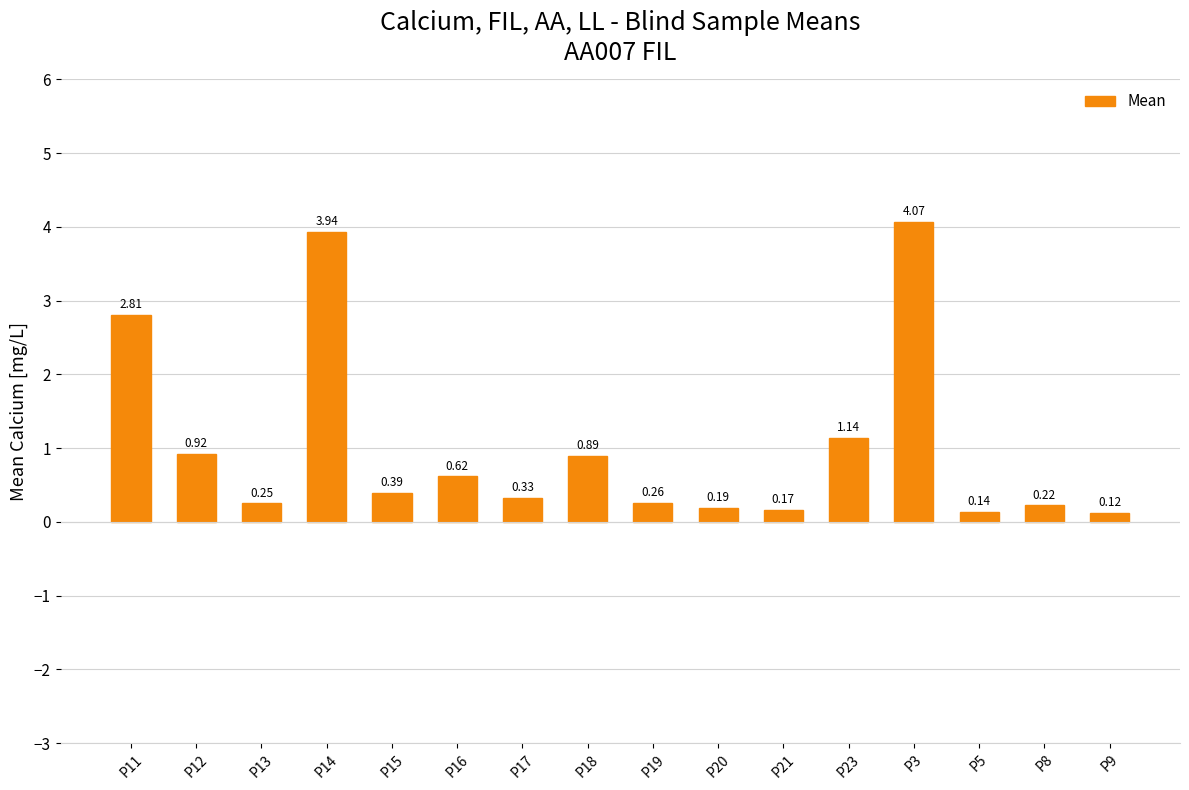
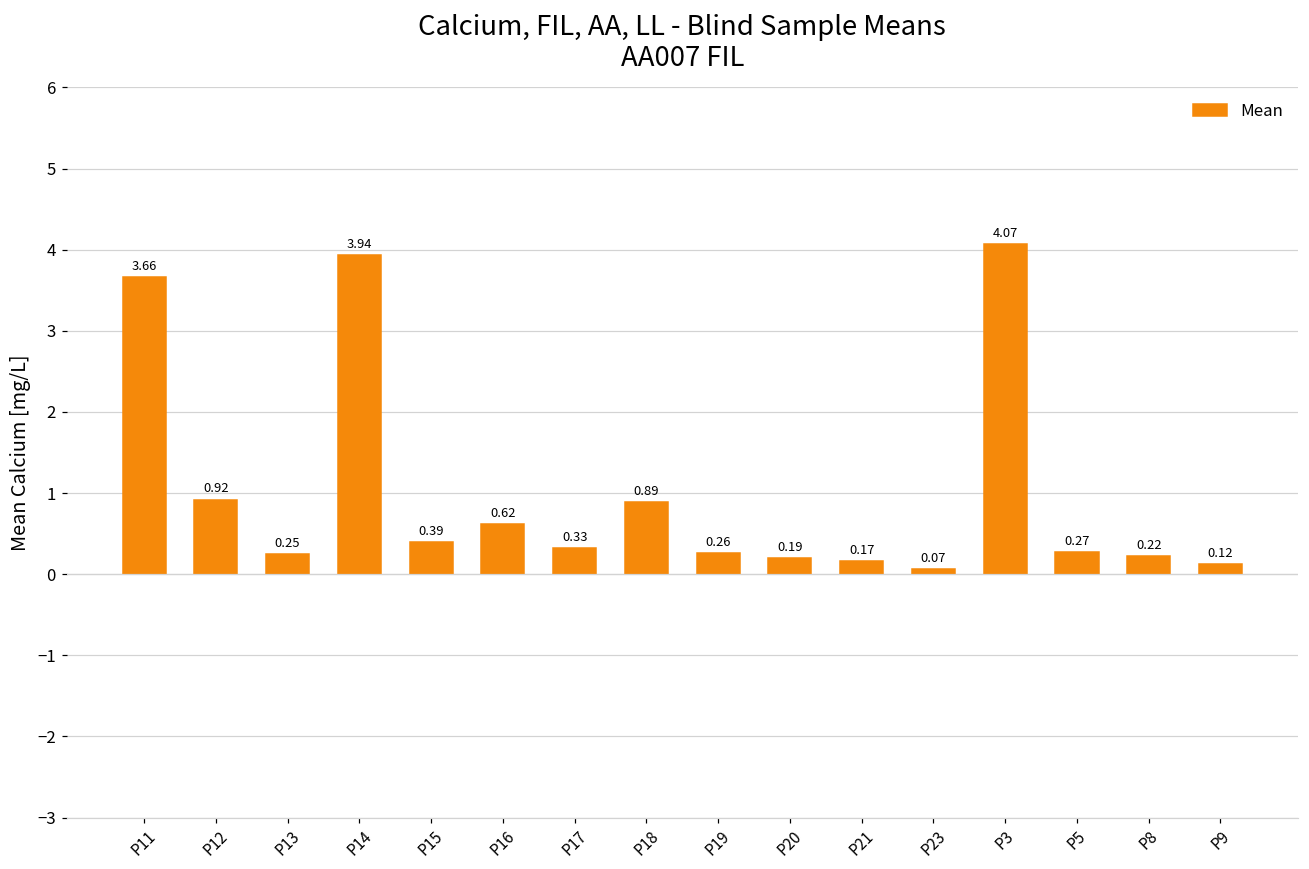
  {
-   "P11": 2.81,
+   "P11": 3.66,
    "P12": 0.92,
    "P13": 0.25,
    "P14": 3.94,
    "P15": 0.39,
    "P16": 0.62,
    "P17": 0.33,
    "P18": 0.89,
    "P19": 0.26,
    "P20": 0.19,
    "P21": 0.17,
-   "P23": 1.14,
+   "P23": 0.07,
    "P3": 4.07,
-   "P5": 0.14,
+   "P5": 0.27,
    "P8": 0.22,
    "P9": 0.12
  }
